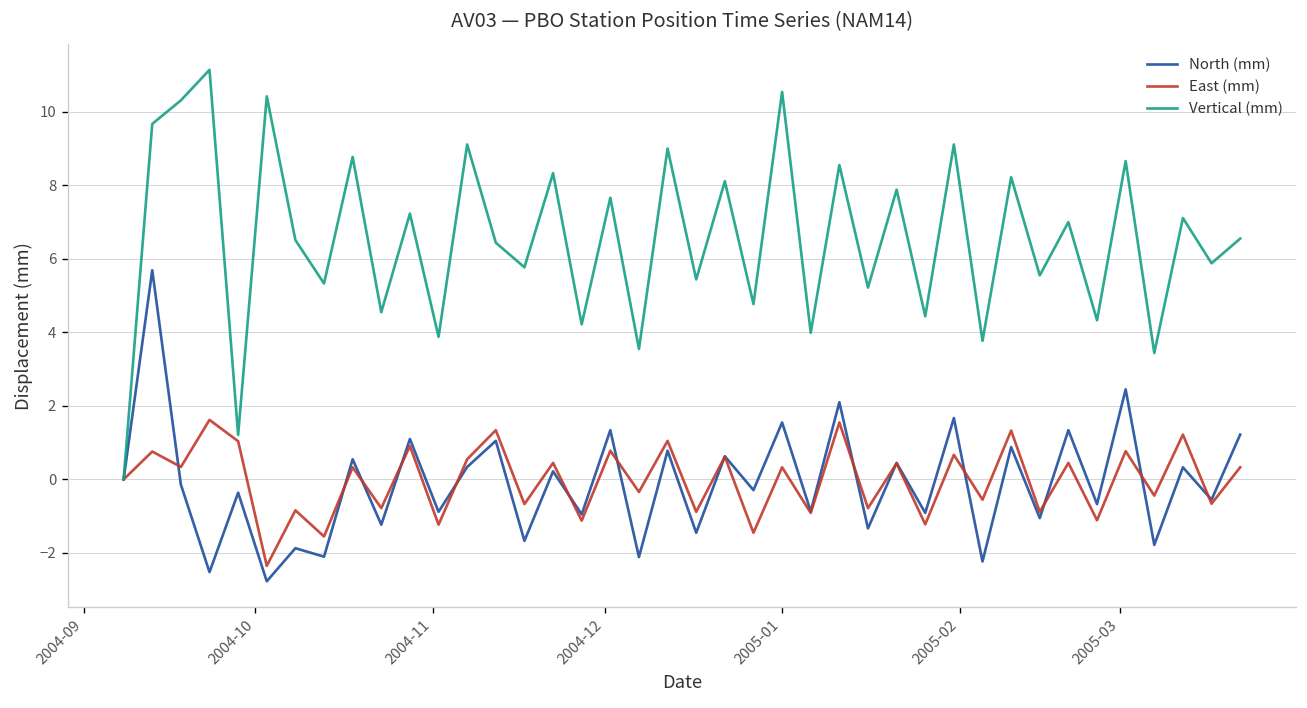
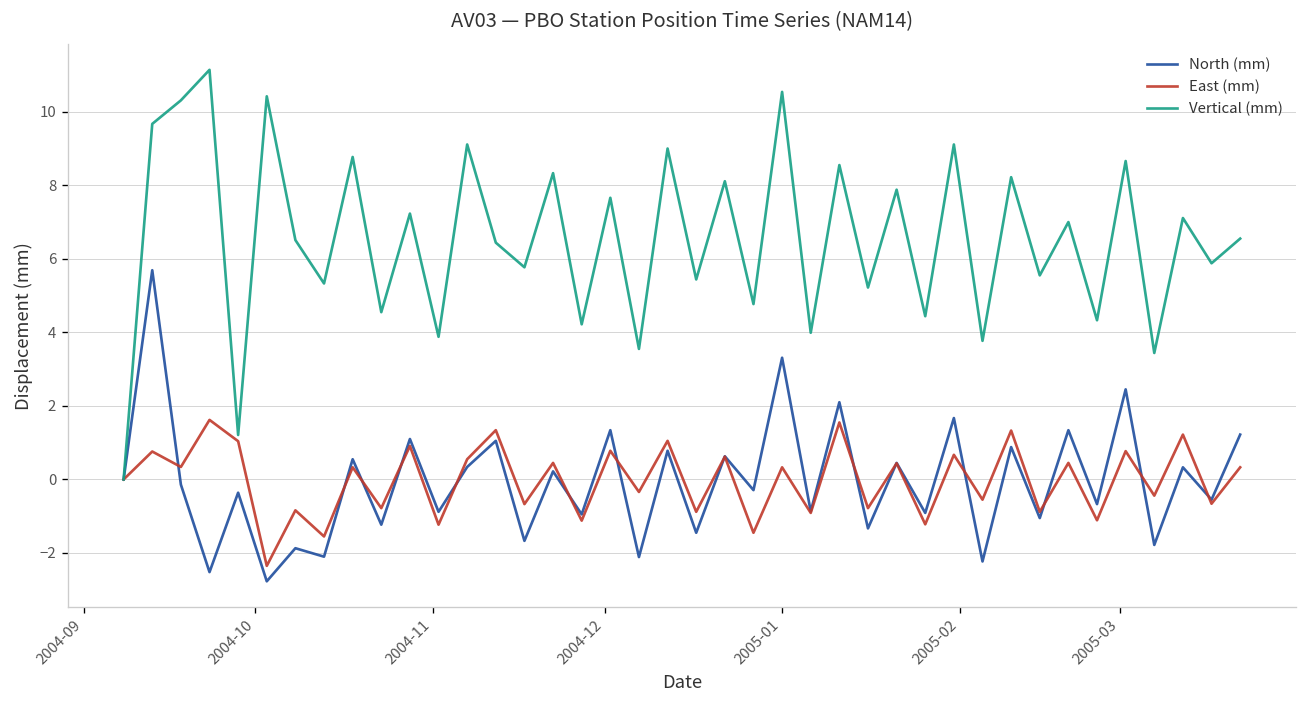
  {
    "North (mm)": {
-     "2005-01": 1.6
+     "2005-01": 3.3
    },
    "East (mm)": {
      "2005-01": 0.3
    },
    "Vertical (mm)": {
      "2005-01": 10.5
    }
  }
